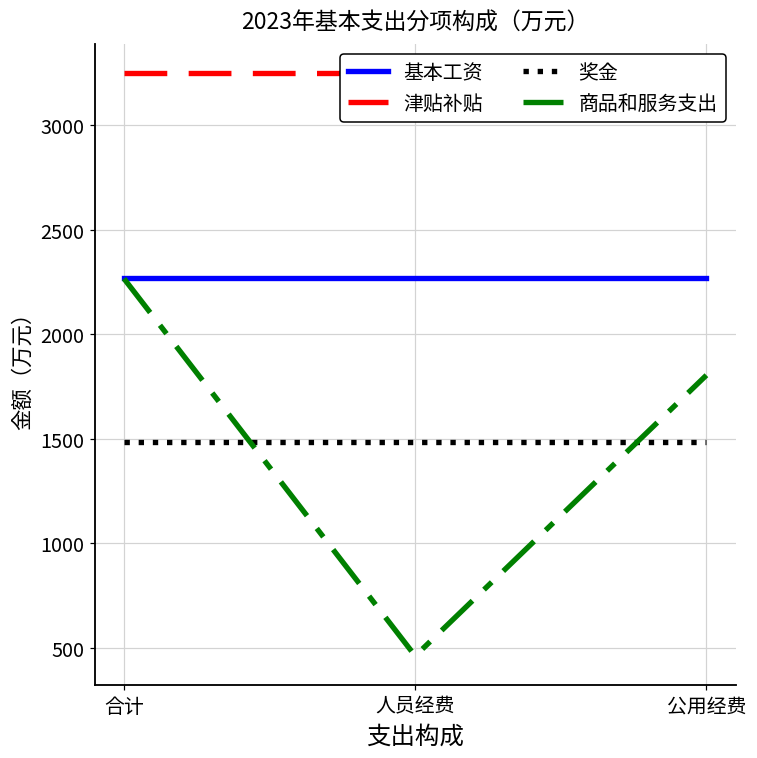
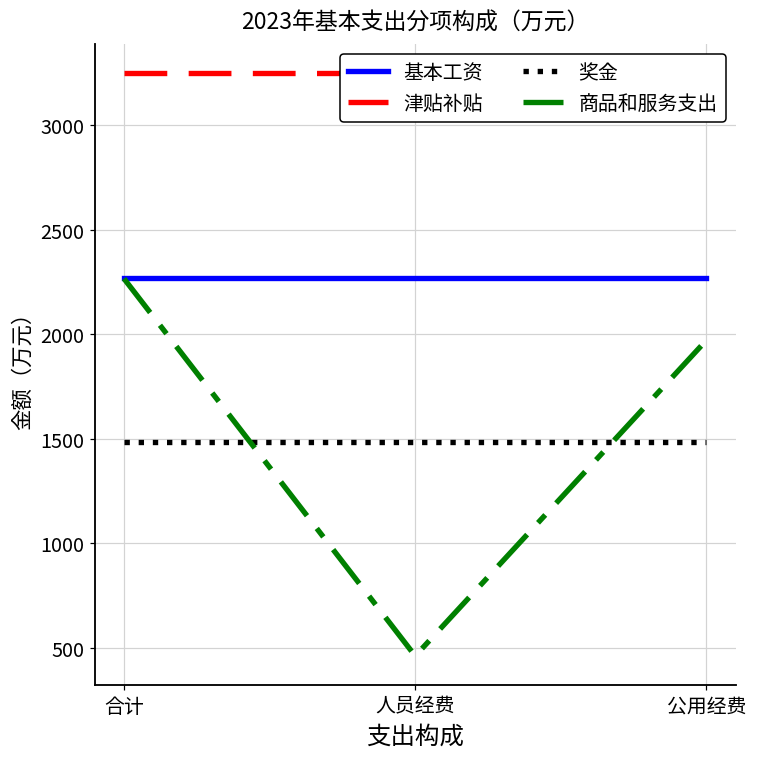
  {
    "基本工资": {
      "人员经费": 2270,
      "公用经费": 2270
    },
    "津贴补贴": {
      "合计": 3250
    },
    "奖金": {
      "合计": 1490,
      "人员经费": 1490,
      "公用经费": 1490
    },
    "商品和服务支出": {
      "人员经费": 460,
-     "公用经费": 1800
+     "公用经费": 1970
    }
  }
